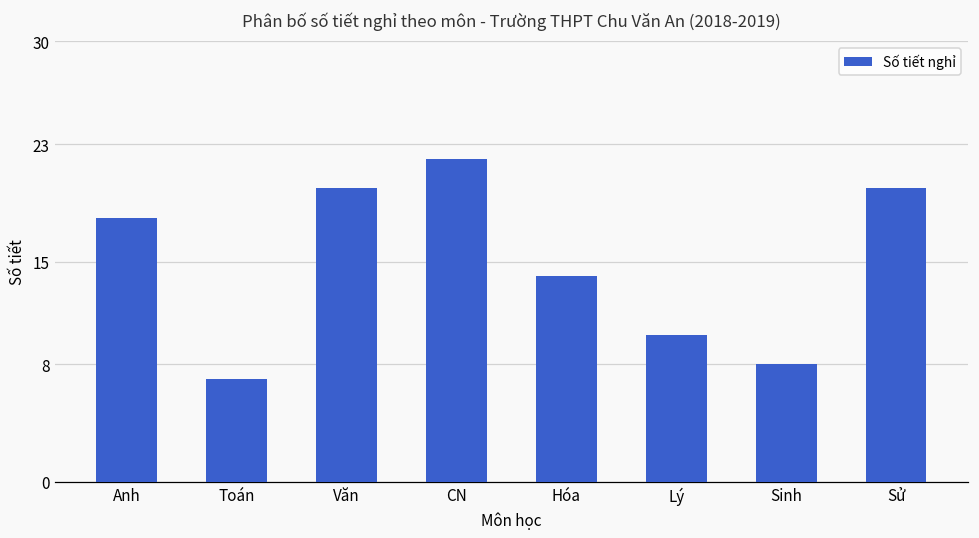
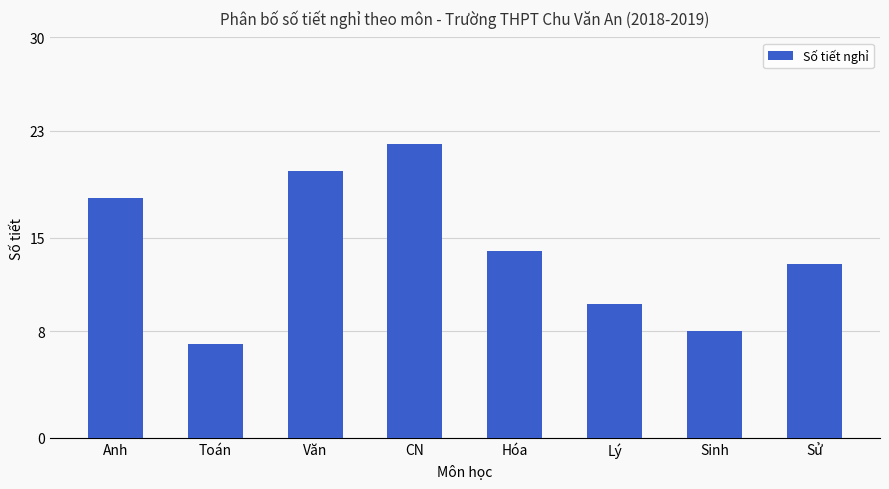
  {
    "Anh": 18,
    "Toán": 7,
    "Văn": 20,
    "CN": 22,
    "Hóa": 14,
    "Lý": 10,
    "Sinh": 8,
-   "Sử": 20
+   "Sử": 13
  }
